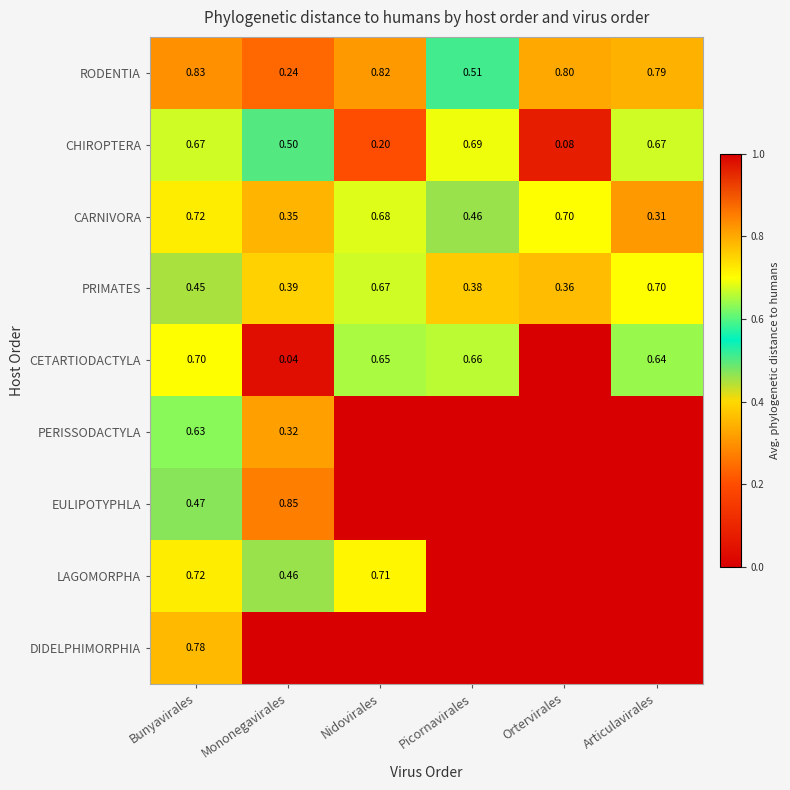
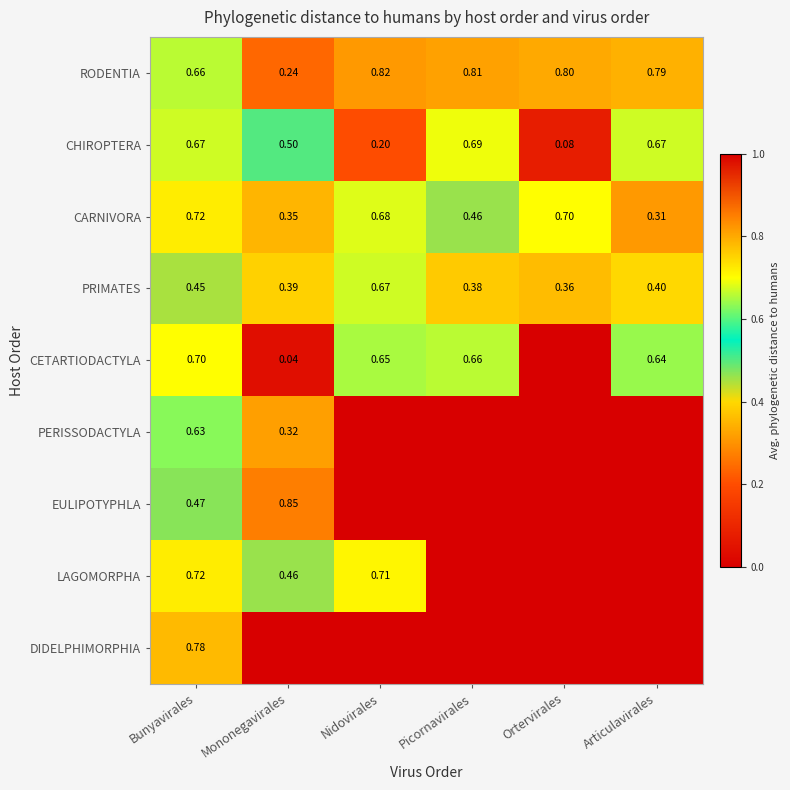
  {
    "RODENTIA": {
-     "Bunyavirales": 0.83,
+     "Bunyavirales": 0.66,
      "Mononegavirales": 0.24,
      "Nidovirales": 0.82,
-     "Picornavirales": 0.51,
+     "Picornavirales": 0.81,
      "Ortervirales": 0.80,
      "Articulavirales": 0.79
    },
    "CHIROPTERA": {
      "Bunyavirales": 0.67,
      "Mononegavirales": 0.50,
      "Nidovirales": 0.20,
      "Picornavirales": 0.69,
      "Ortervirales": 0.08,
      "Articulavirales": 0.67
    },
    "CARNIVORA": {
      "Bunyavirales": 0.72,
      "Mononegavirales": 0.35,
      "Nidovirales": 0.68,
      "Picornavirales": 0.46,
      "Ortervirales": 0.70,
      "Articulavirales": 0.31
    },
    "PRIMATES": {
      "Bunyavirales": 0.45,
      "Mononegavirales": 0.39,
      "Nidovirales": 0.67,
      "Picornavirales": 0.38,
      "Ortervirales": 0.36,
-     "Articulavirales": 0.70
+     "Articulavirales": 0.40
    },
    "CETARTIODACTYLA": {
      "Bunyavirales": 0.70,
      "Mononegavirales": 0.04,
      "Nidovirales": 0.65,
      "Picornavirales": 0.66,
      "Articulavirales": 0.64
    },
    "PERISSODACTYLA": {
      "Bunyavirales": 0.63,
      "Mononegavirales": 0.32
    },
    "EULIPOTYPHLA": {
      "Bunyavirales": 0.47,
      "Mononegavirales": 0.85
    },
    "LAGOMORPHA": {
      "Bunyavirales": 0.72,
      "Mononegavirales": 0.46,
      "Nidovirales": 0.71
    },
    "DIDELPHIMORPHIA": {
      "Bunyavirales": 0.78
    }
  }
